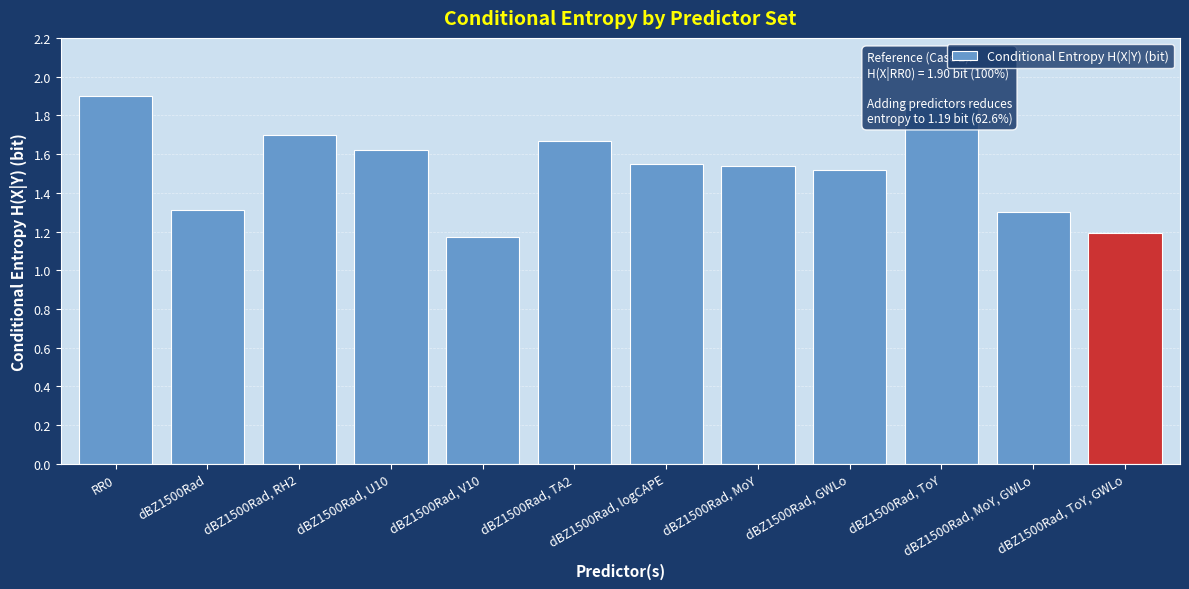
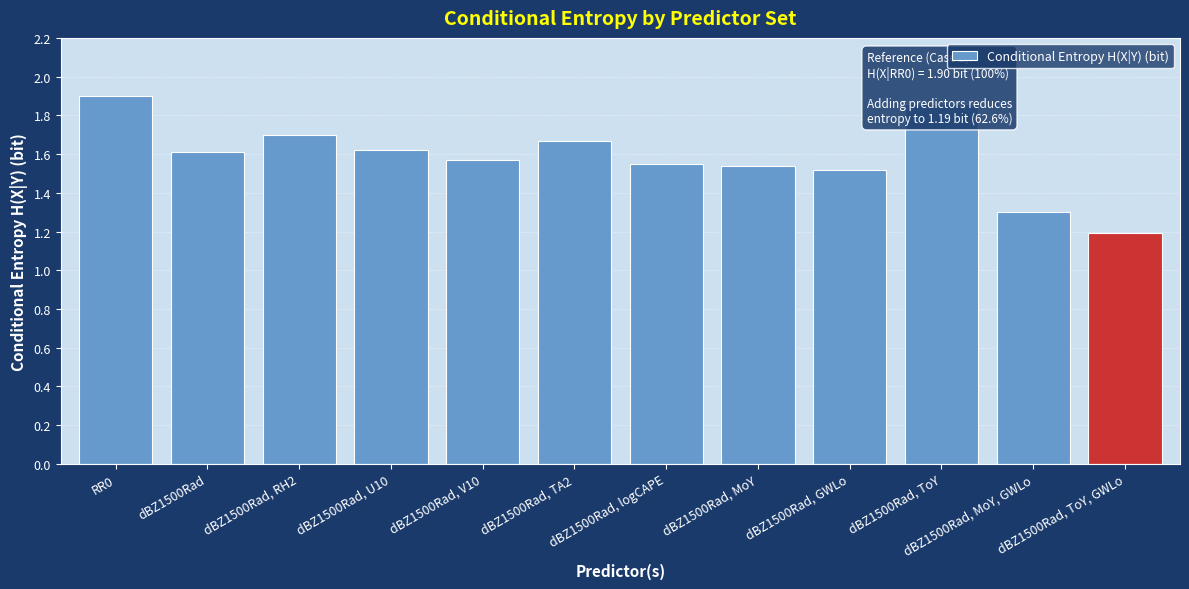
  {
    "RR0": 1.90,
-   "dBZ1500Rad": 1.31,
+   "dBZ1500Rad": 1.61,
    "dBZ1500Rad, RH2": 1.70,
    "dBZ1500Rad, U10": 1.62,
-   "dBZ1500Rad, V10": 1.17,
+   "dBZ1500Rad, V10": 1.57,
    "dBZ1500Rad, TA2": 1.67,
    "dBZ1500Rad, logCAPE": 1.55,
    "dBZ1500Rad, MoY": 1.54,
    "dBZ1500Rad, GWLo": 1.52,
    "dBZ1500Rad, MoY, GWLo": 1.30,
    "dBZ1500Rad, ToY, GWLo": 1.19
  }
